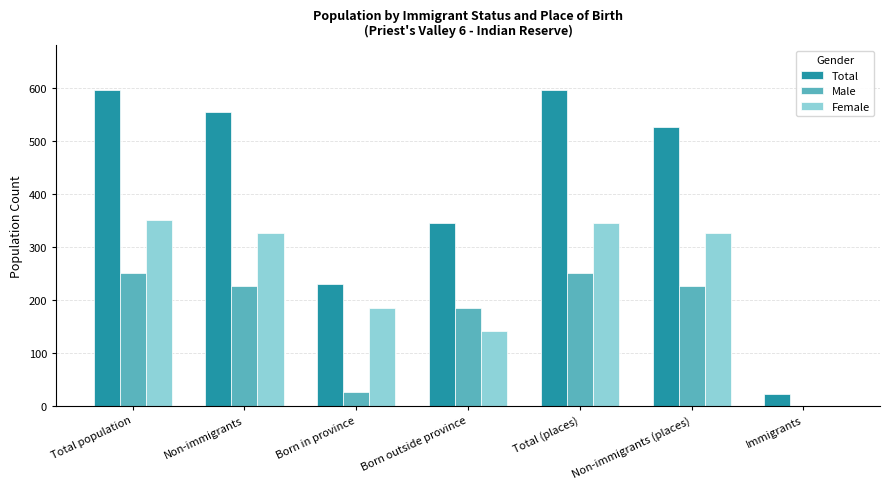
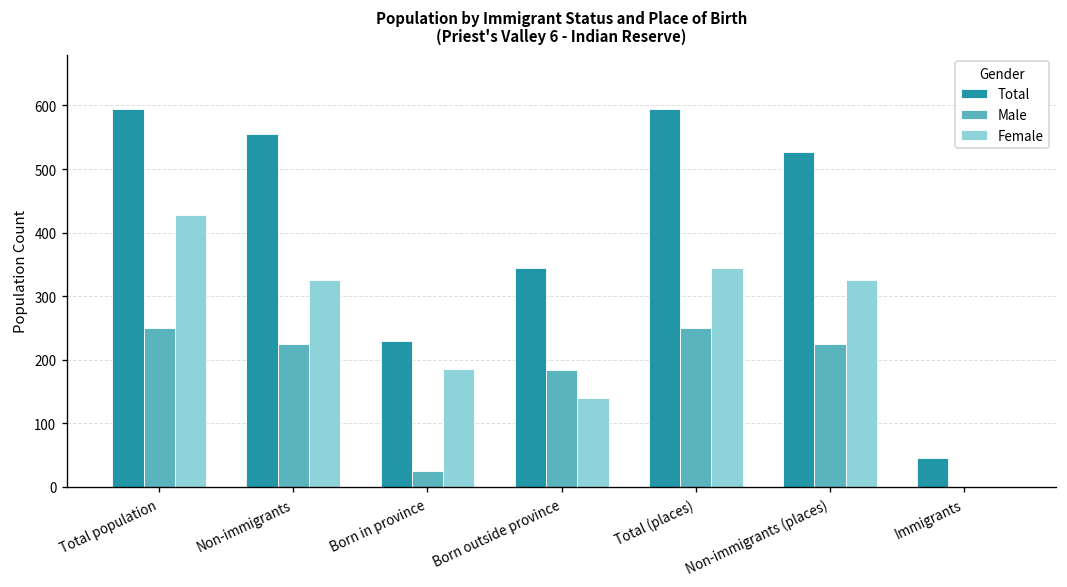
  {
    "Total": {
      "Total population": 600,
      "Non-immigrants": 560,
      "Born in province": 230,
      "Born outside province": 340,
      "Total (places)": 600,
      "Non-immigrants (places)": 530,
-     "Immigrants": 20
+     "Immigrants": 50
    },
    "Male": {
      "Total population": 250,
      "Non-immigrants": 230,
      "Born in province": 30,
      "Born outside province": 180,
      "Total (places)": 250,
      "Non-immigrants (places)": 230,
      "Immigrants": 0
    },
    "Female": {
-     "Total population": 350,
+     "Total population": 430,
      "Non-immigrants": 330,
      "Born in province": 190,
      "Born outside province": 140,
      "Total (places)": 350,
      "Non-immigrants (places)": 330,
      "Immigrants": 0
    }
  }
